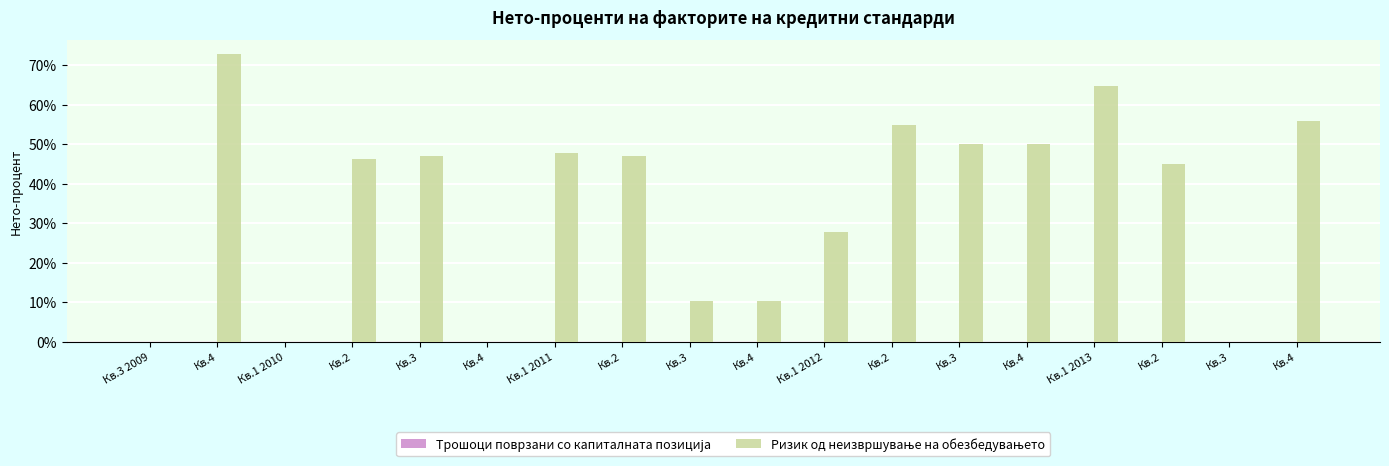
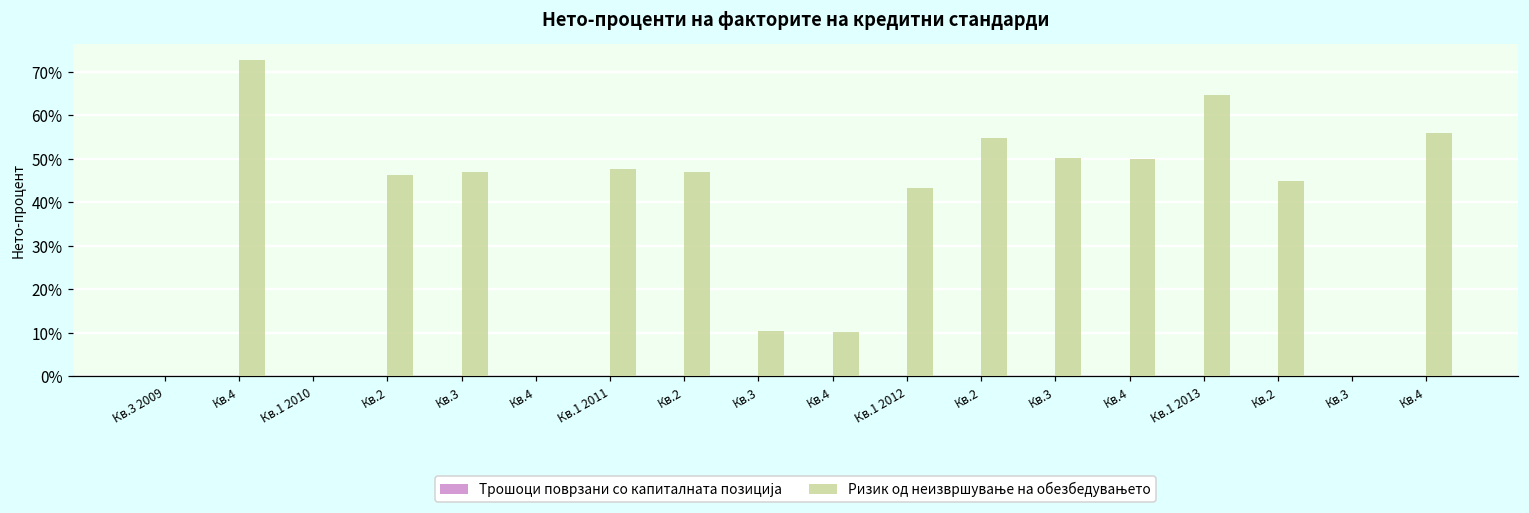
  {
    "Трошоци поврзани со капиталната позиција": {
      "Кв.3 2009": "0%",
      "Кв.1 2010": "0%",
      "Кв.1 2011": "0%",
      "Кв.1 2012": "0%",
      "Кв.1 2013": "0%"
    },
    "Ризик од неизвршување на обезбедувањето": {
      "Кв.3 2009": "0%",
      "Кв.1 2010": "0%",
      "Кв.1 2011": "48%",
-     "Кв.1 2012": "28%",
+     "Кв.1 2012": "43%",
      "Кв.1 2013": "65%"
    }
  }
